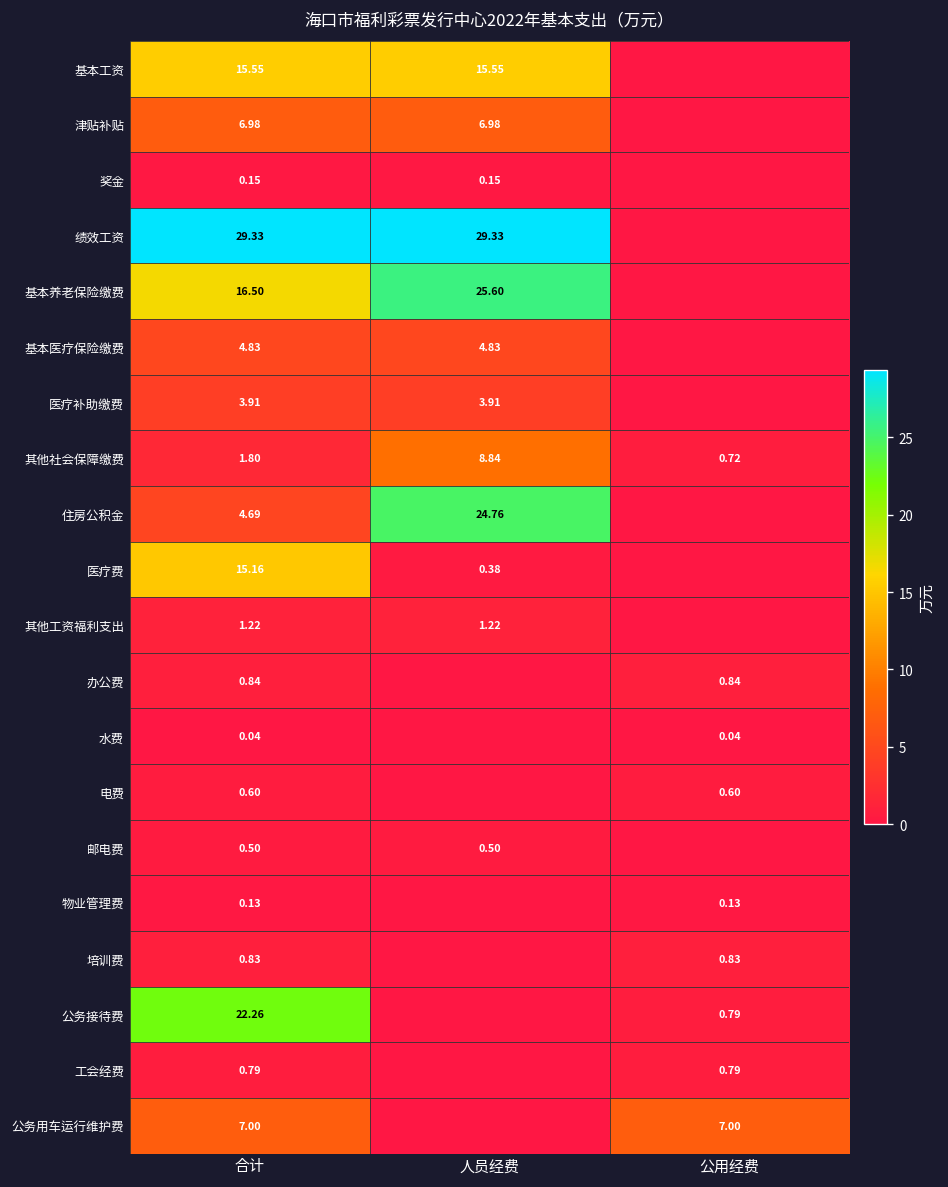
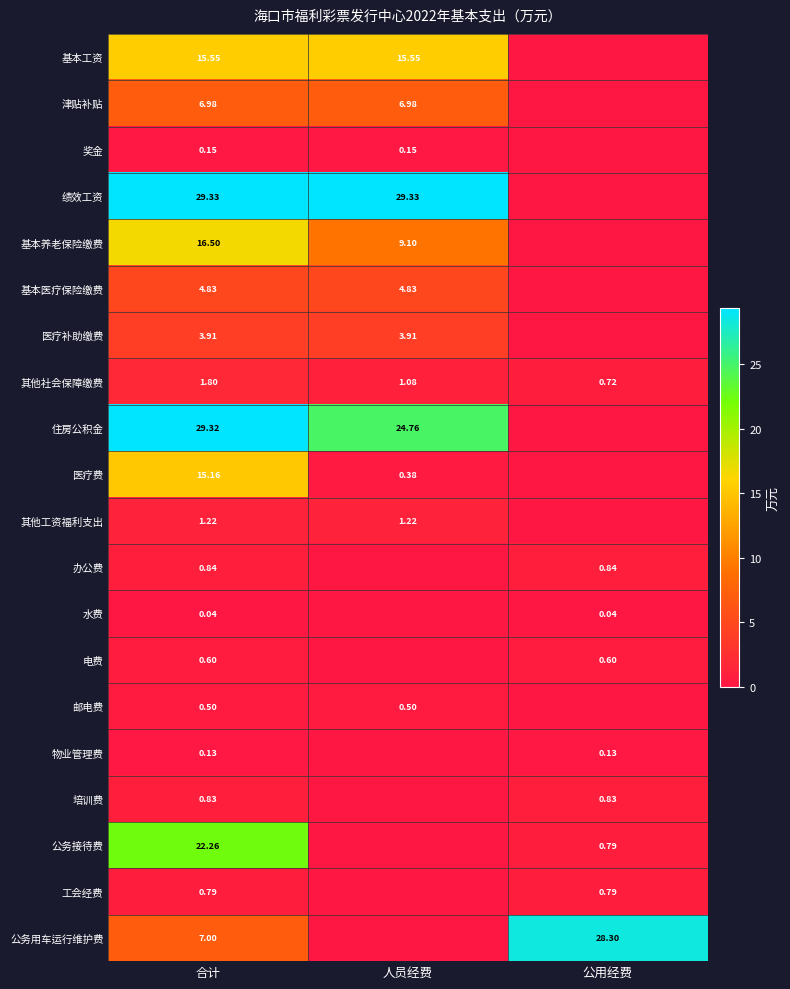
  {
    "基本工资": {
      "合计": 15.55,
      "人员经费": 15.55
    },
    "津贴补贴": {
      "合计": 6.98,
      "人员经费": 6.98
    },
    "奖金": {
      "合计": 0.15,
      "人员经费": 0.15
    },
    "绩效工资": {
      "合计": 29.33,
      "人员经费": 29.33
    },
    "基本养老保险缴费": {
      "合计": 16.50,
-     "人员经费": 25.60
+     "人员经费": 9.10
    },
    "基本医疗保险缴费": {
      "合计": 4.83,
      "人员经费": 4.83
    },
    "医疗补助缴费": {
      "合计": 3.91,
      "人员经费": 3.91
    },
    "其他社会保障缴费": {
      "合计": 1.80,
-     "人员经费": 8.84,
+     "人员经费": 1.08,
      "公用经费": 0.72
    },
    "住房公积金": {
-     "合计": 4.69,
+     "合计": 29.32,
      "人员经费": 24.76
    },
    "医疗费": {
      "合计": 15.16,
      "人员经费": 0.38
    },
    "其他工资福利支出": {
      "合计": 1.22,
      "人员经费": 1.22
    },
    "办公费": {
      "合计": 0.84,
      "公用经费": 0.84
    },
    "水费": {
      "合计": 0.04,
      "公用经费": 0.04
    },
    "电费": {
      "合计": 0.60,
      "公用经费": 0.60
    },
    "邮电费": {
      "合计": 0.50,
      "人员经费": 0.50
    },
    "物业管理费": {
      "合计": 0.13,
      "公用经费": 0.13
    },
    "培训费": {
      "合计": 0.83,
      "公用经费": 0.83
    },
    "公务接待费": {
      "合计": 22.26,
      "公用经费": 0.79
    },
    "工会经费": {
      "合计": 0.79,
      "公用经费": 0.79
    },
    "公务用车运行维护费": {
      "合计": 7.00,
-     "公用经费": 7.00
+     "公用经费": 28.30
    }
  }
